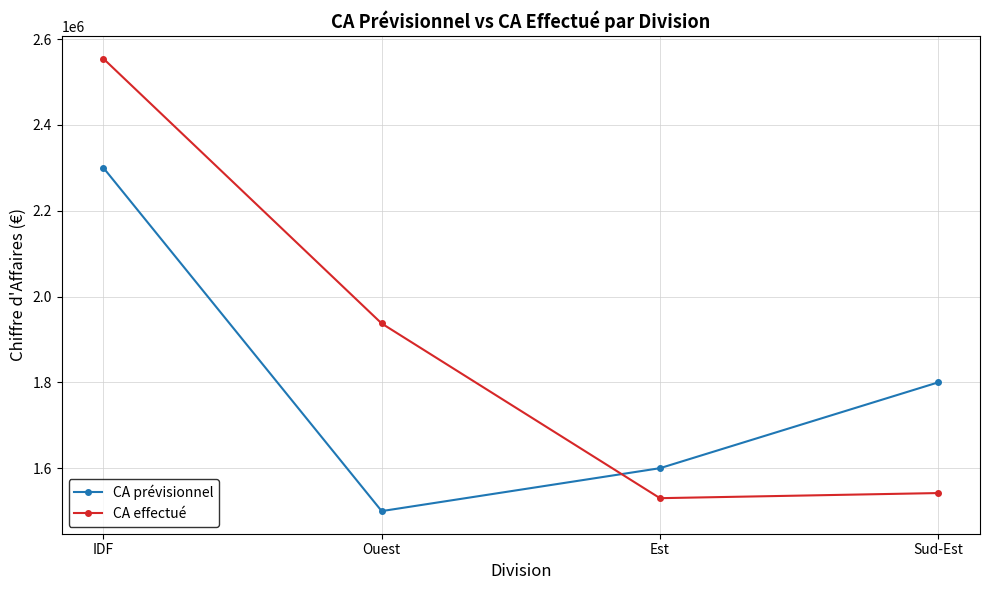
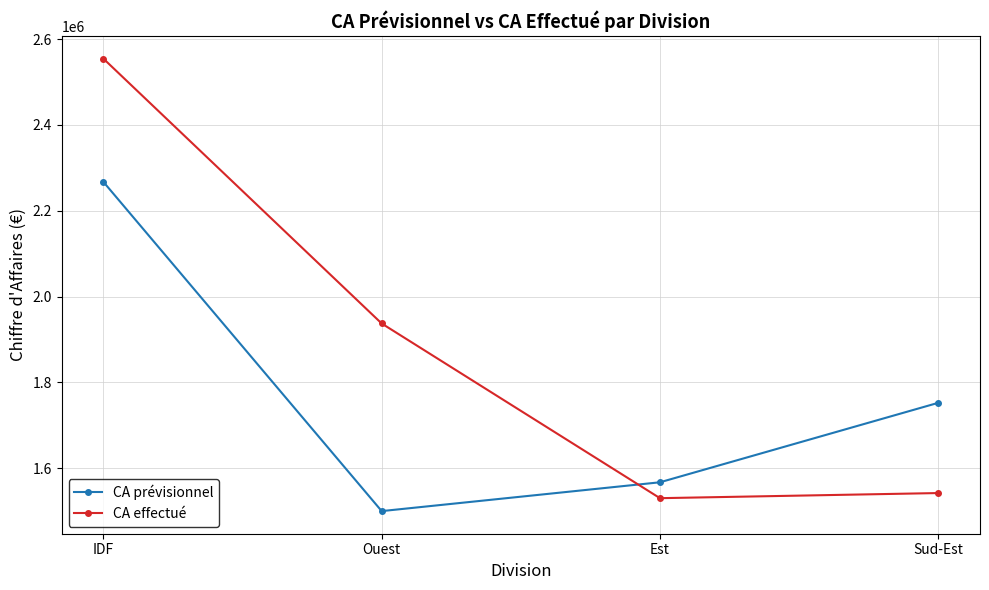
  {
    "CA prévisionnel": {
-     "IDF": 2300000,
+     "IDF": 2270000,
      "Ouest": 1500000,
-     "Est": 1600000,
-     "Sud-Est": 1800000
+     "Est": 1570000,
+     "Sud-Est": 1750000
    },
    "CA effectué": {
      "IDF": 2550000,
      "Ouest": 1940000,
      "Est": 1530000,
      "Sud-Est": 1540000
    }
  }
